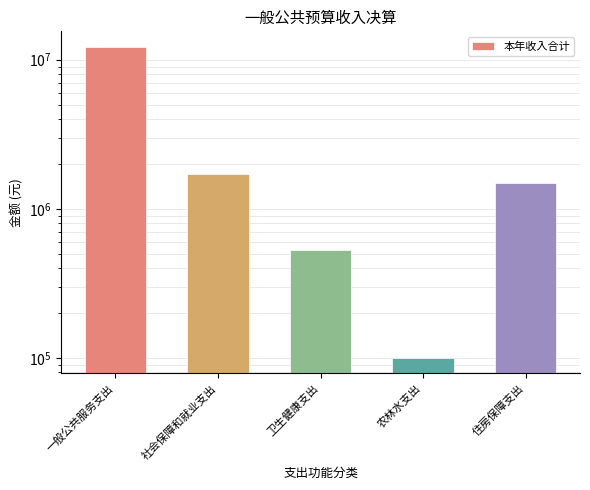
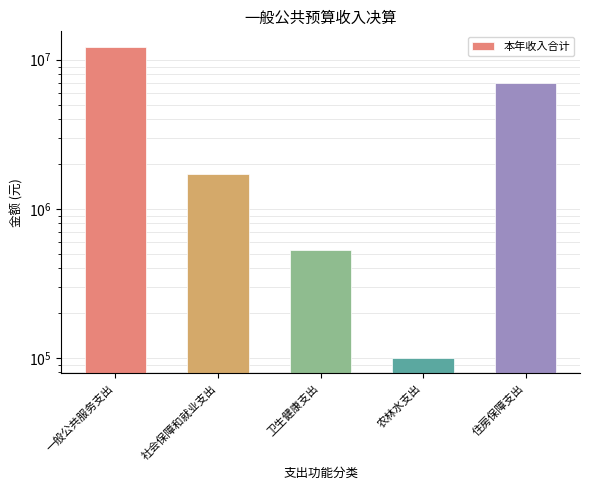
  {
    "一般公共服务支出": 12000000,
    "社会保障和就业支出": 1700000,
    "卫生健康支出": 530000,
    "农林水支出": 100000,
-   "住房保障支出": 1500000
+   "住房保障支出": 7000000
  }
